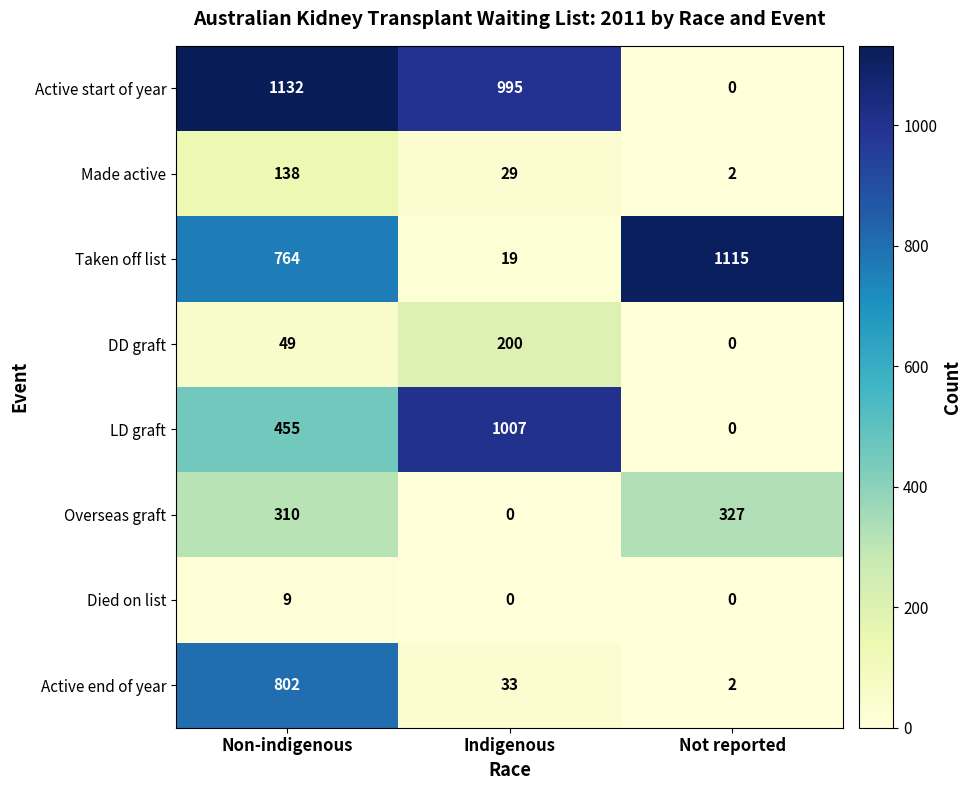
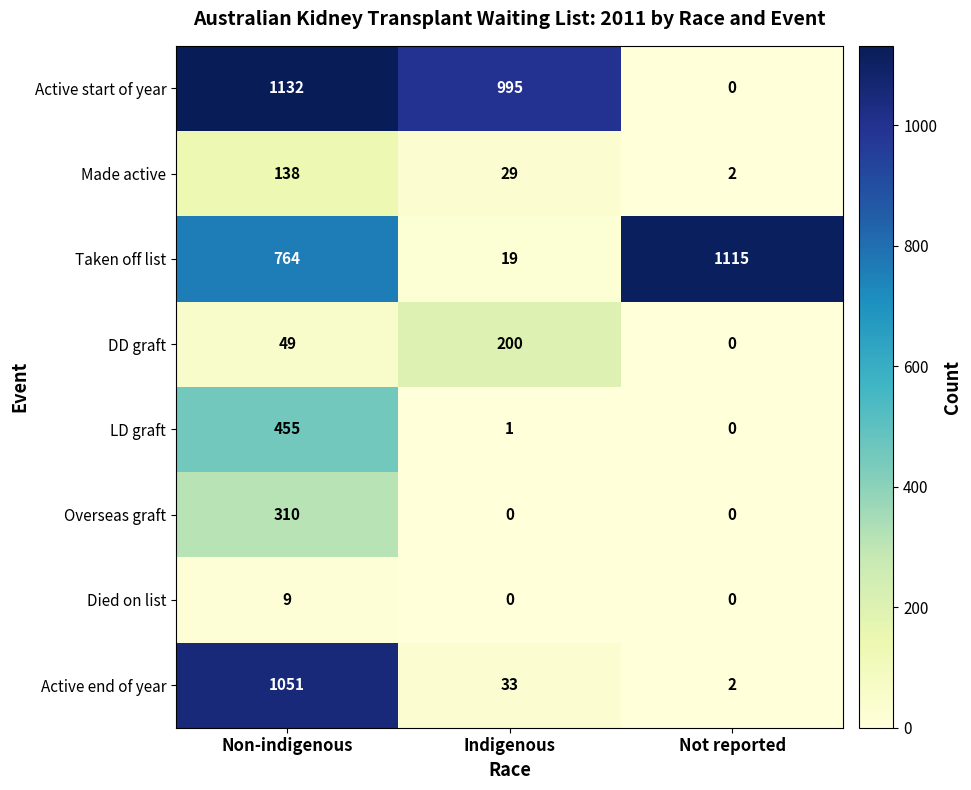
  {
    "Active start of year": {
      "Non-indigenous": 1132,
      "Indigenous": 995,
      "Not reported": 0
    },
    "Made active": {
      "Non-indigenous": 138,
      "Indigenous": 29,
      "Not reported": 2
    },
    "Taken off list": {
      "Non-indigenous": 764,
      "Indigenous": 19,
      "Not reported": 1115
    },
    "DD graft": {
      "Non-indigenous": 49,
      "Indigenous": 200,
      "Not reported": 0
    },
    "LD graft": {
      "Non-indigenous": 455,
-     "Indigenous": 1007,
+     "Indigenous": 1,
      "Not reported": 0
    },
    "Overseas graft": {
      "Non-indigenous": 310,
      "Indigenous": 0,
-     "Not reported": 327
+     "Not reported": 0
    },
    "Died on list": {
      "Non-indigenous": 9,
      "Indigenous": 0,
      "Not reported": 0
    },
    "Active end of year": {
-     "Non-indigenous": 802,
+     "Non-indigenous": 1051,
      "Indigenous": 33,
      "Not reported": 2
    }
  }
